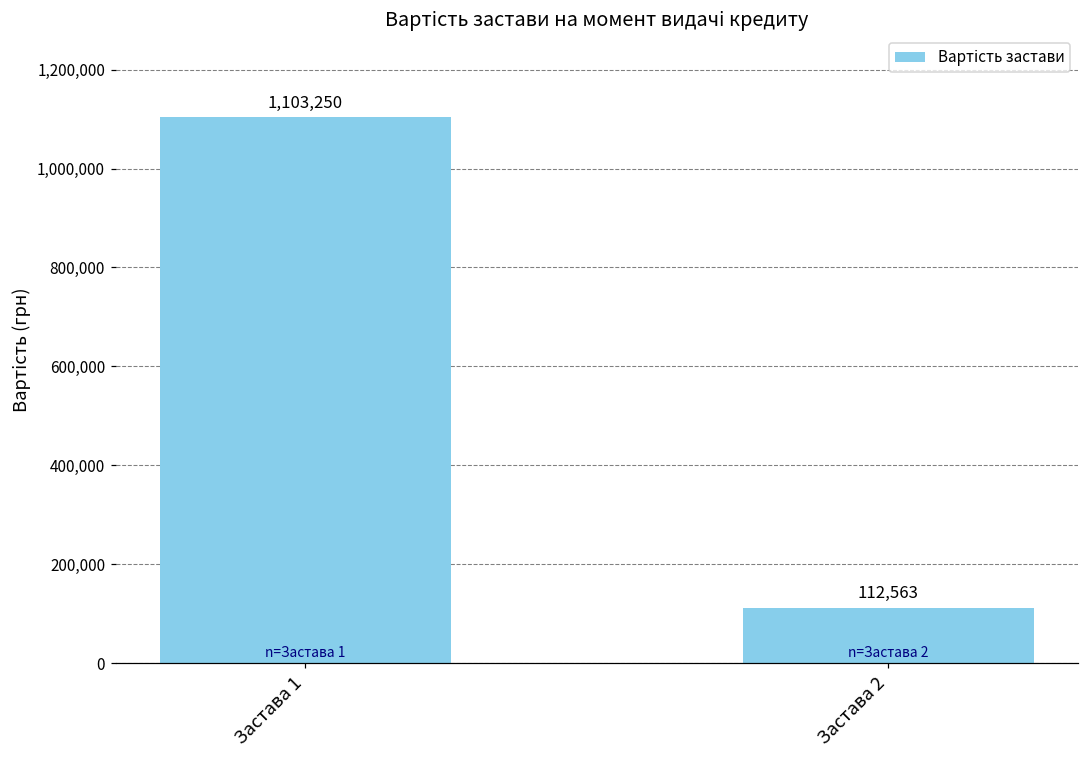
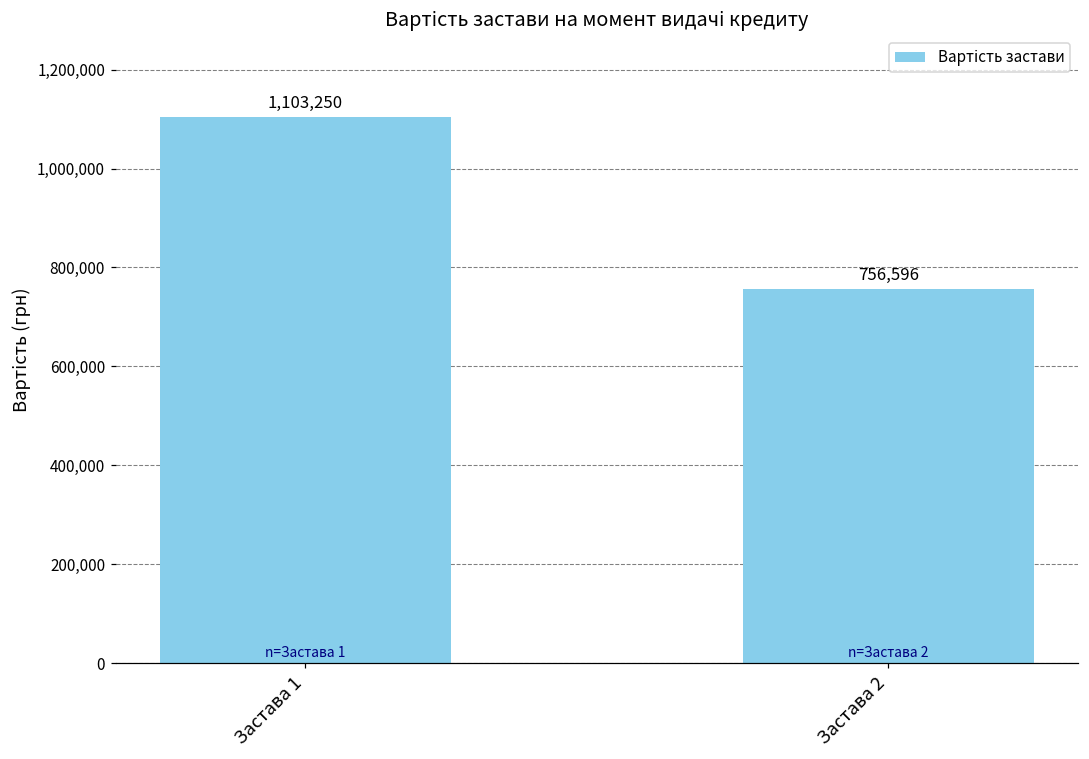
  {
    "Застава 1": "1,103,250",
-   "Застава 2": "112,563"
+   "Застава 2": "756,596"
  }
